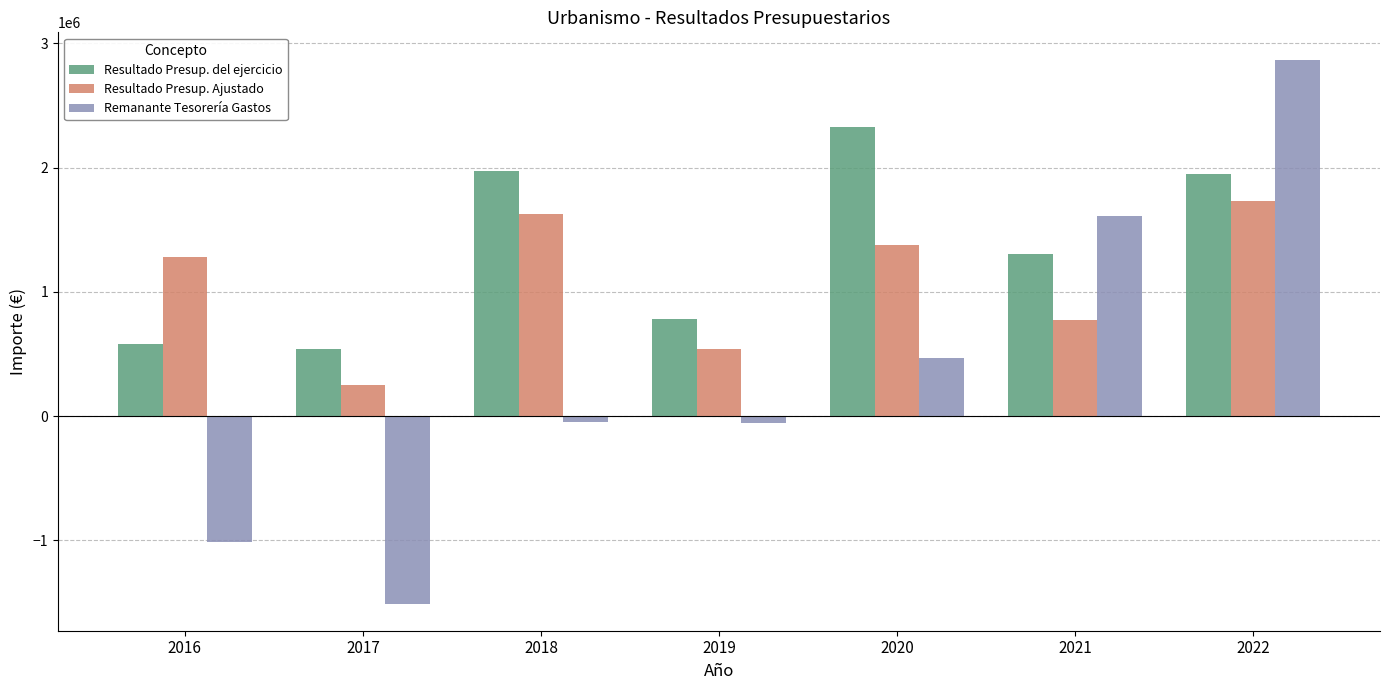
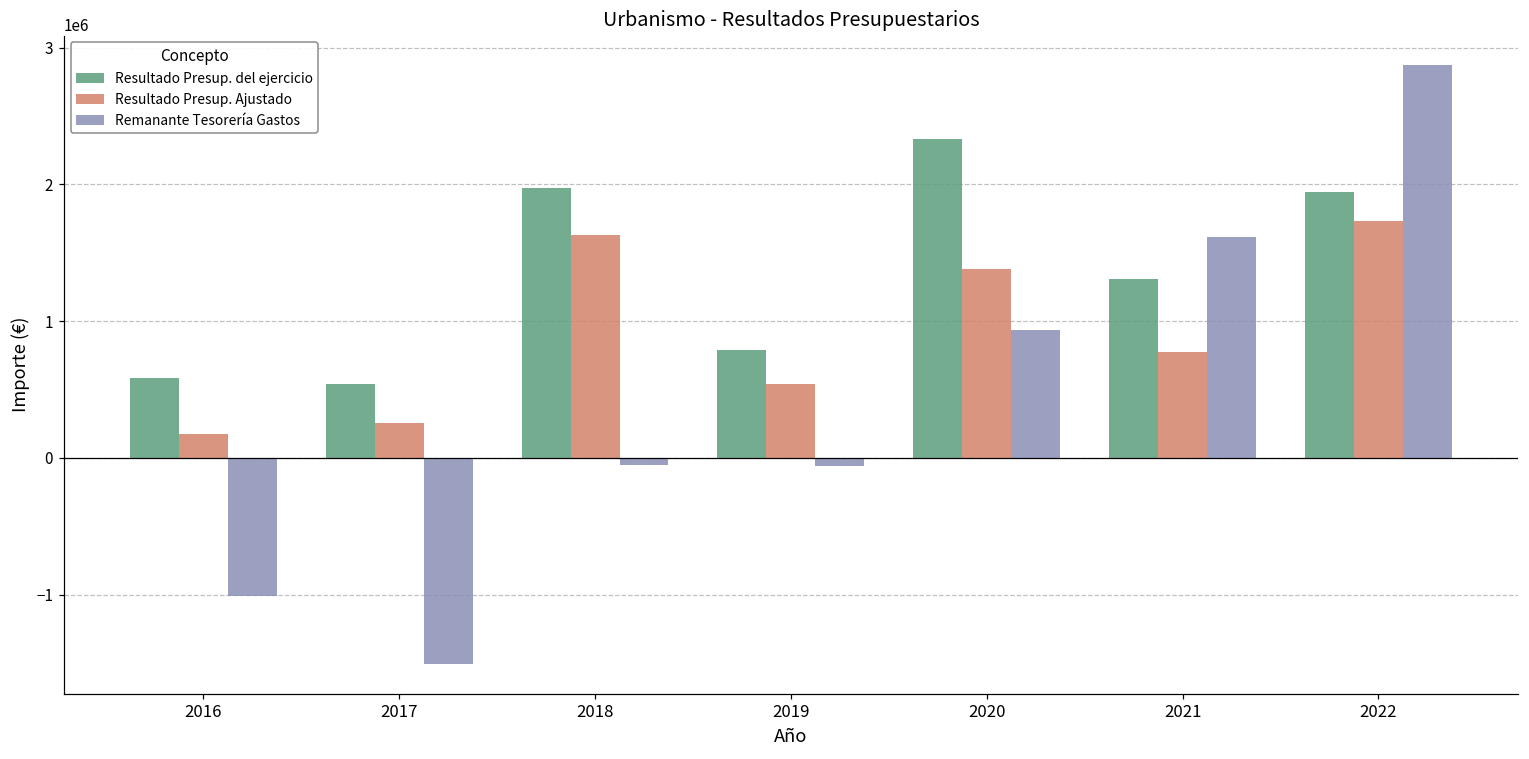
  {
    "Resultado Presup. del ejercicio": {
      "2016": 580000,
      "2017": 540000,
      "2018": 1970000,
      "2019": 790000,
      "2020": 2330000,
      "2021": 1310000,
      "2022": 1950000
    },
    "Resultado Presup. Ajustado": {
-     "2016": 1280000,
+     "2016": 180000,
      "2017": 250000,
      "2018": 1630000,
      "2019": 540000,
      "2020": 1380000,
      "2021": 780000,
      "2022": 1730000
    },
    "Remanante Tesorería Gastos": {
      "2016": -1010000,
      "2017": -1510000,
      "2018": -50000,
      "2019": -60000,
-     "2020": 470000,
+     "2020": 940000,
      "2021": 1610000,
      "2022": 2870000
    }
  }
